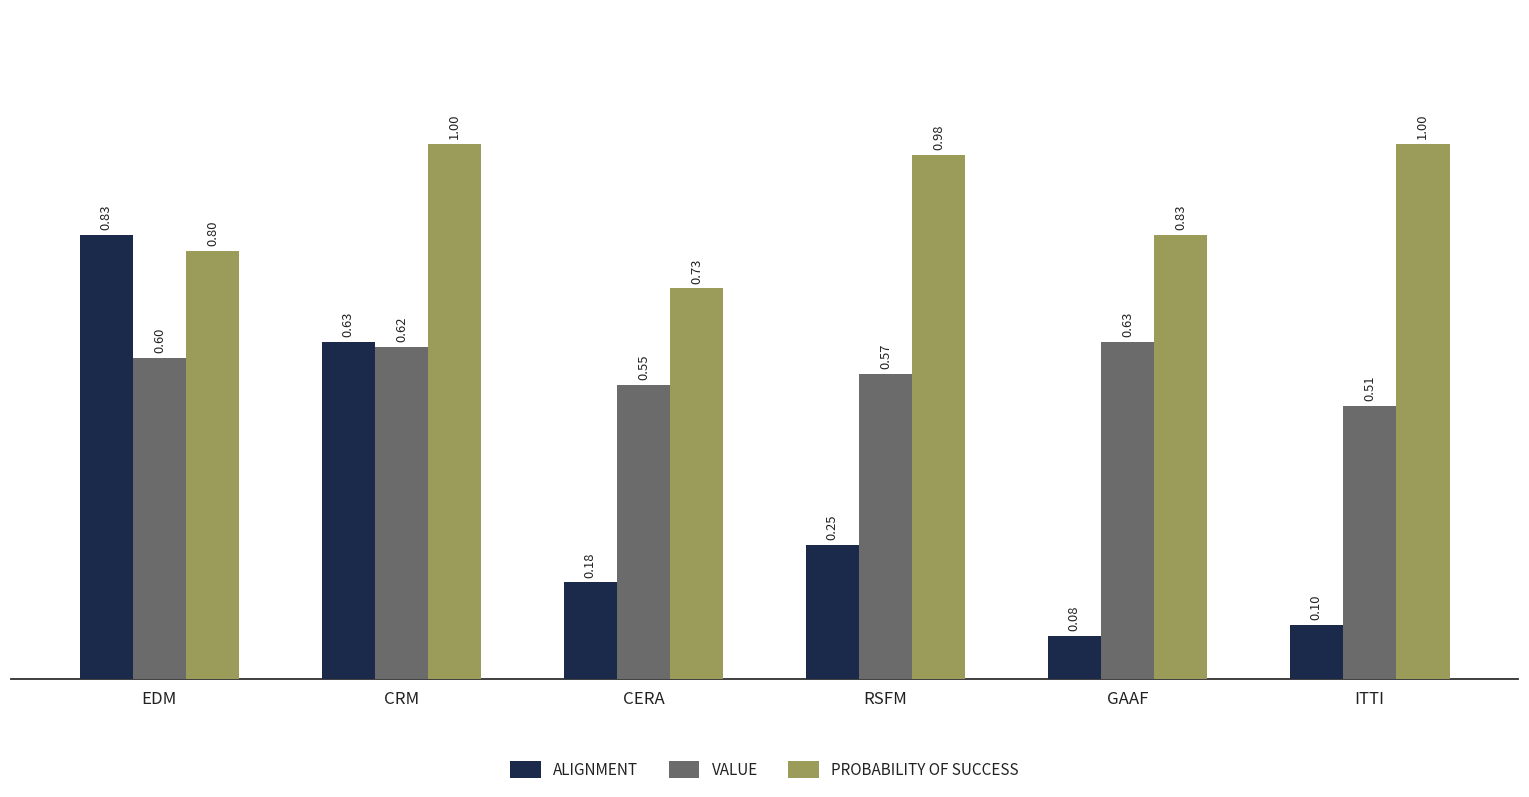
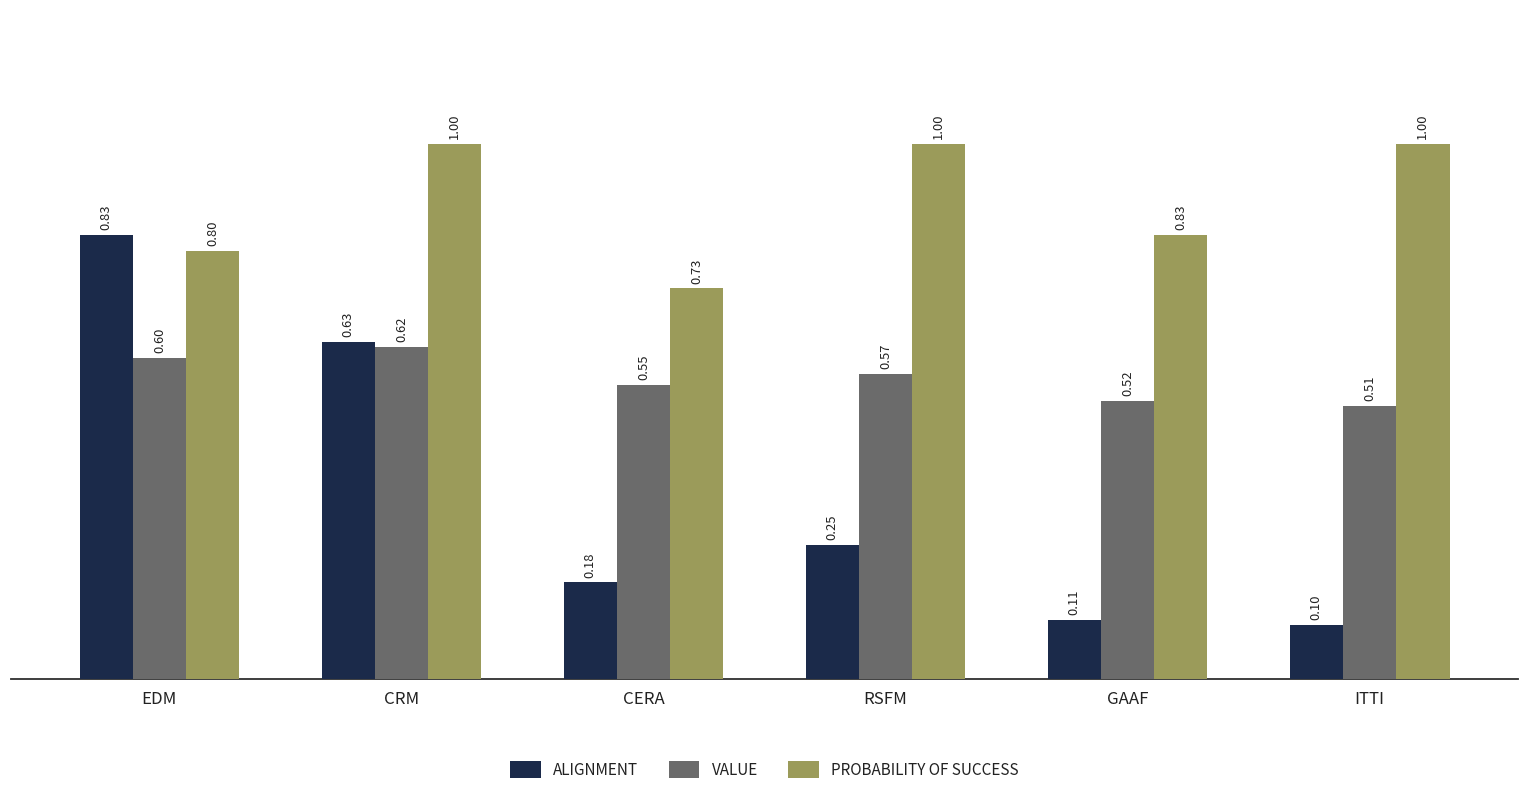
  {
    "ALIGNMENT": {
      "EDM": 0.83,
      "CRM": 0.63,
      "CERA": 0.18,
      "RSFM": 0.25,
-     "GAAF": 0.08,
+     "GAAF": 0.11,
      "ITTI": 0.10
    },
    "VALUE": {
      "EDM": 0.60,
      "CRM": 0.62,
      "CERA": 0.55,
      "RSFM": 0.57,
-     "GAAF": 0.63,
+     "GAAF": 0.52,
      "ITTI": 0.51
    },
    "PROBABILITY OF SUCCESS": {
      "EDM": 0.80,
      "CRM": 1.00,
      "CERA": 0.73,
-     "RSFM": 0.98,
+     "RSFM": 1.00,
      "GAAF": 0.83,
      "ITTI": 1.00
    }
  }
